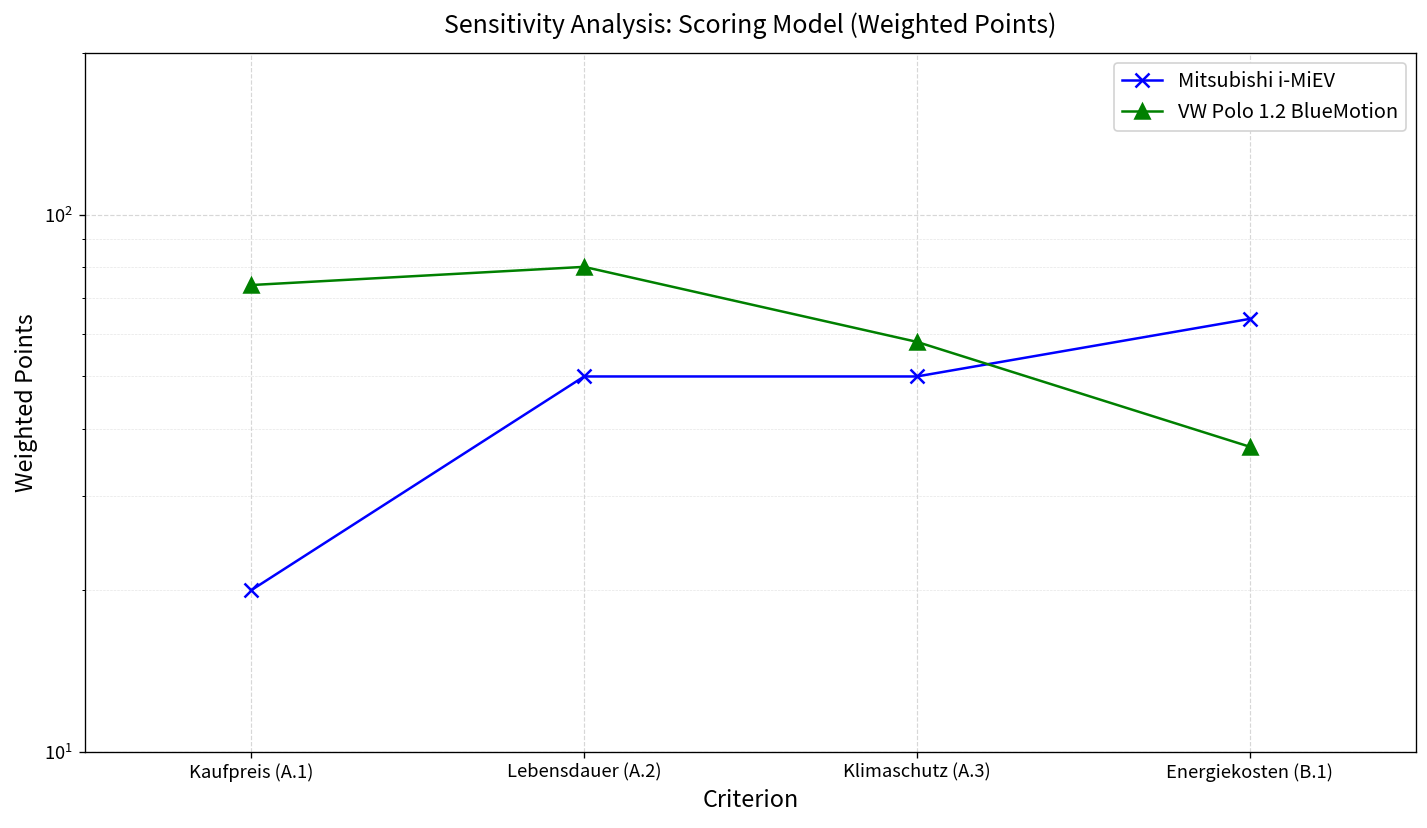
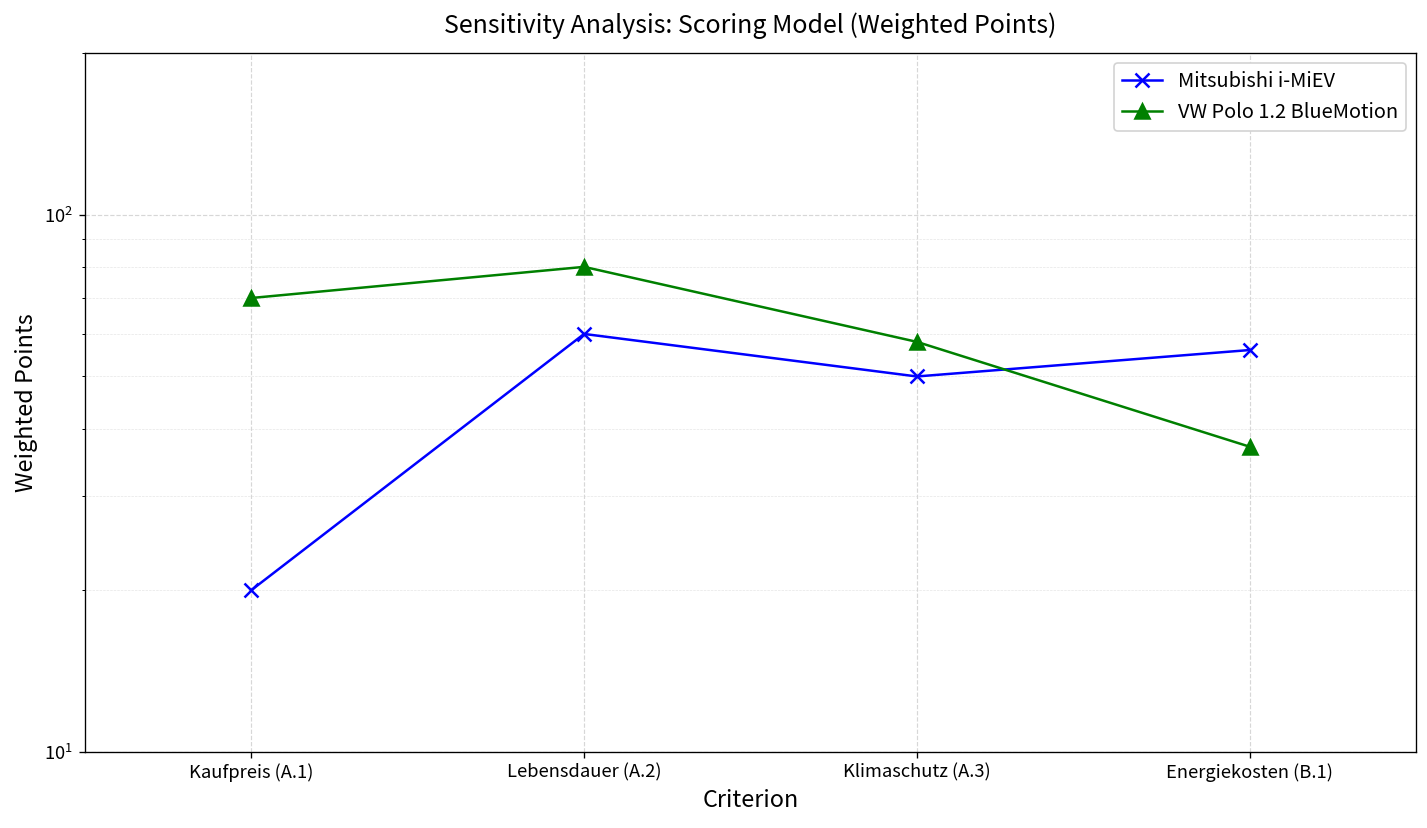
  {
    "Mitsubishi i-MiEV": {
      "Kaufpreis (A.1)": 20,
-     "Lebensdauer (A.2)": 50,
+     "Lebensdauer (A.2)": 60,
      "Klimaschutz (A.3)": 50,
-     "Energiekosten (B.1)": 64
+     "Energiekosten (B.1)": 56
    },
    "VW Polo 1.2 BlueMotion": {
-     "Kaufpreis (A.1)": 74,
+     "Kaufpreis (A.1)": 70,
      "Lebensdauer (A.2)": 80,
      "Klimaschutz (A.3)": 58,
      "Energiekosten (B.1)": 37
    }
  }
